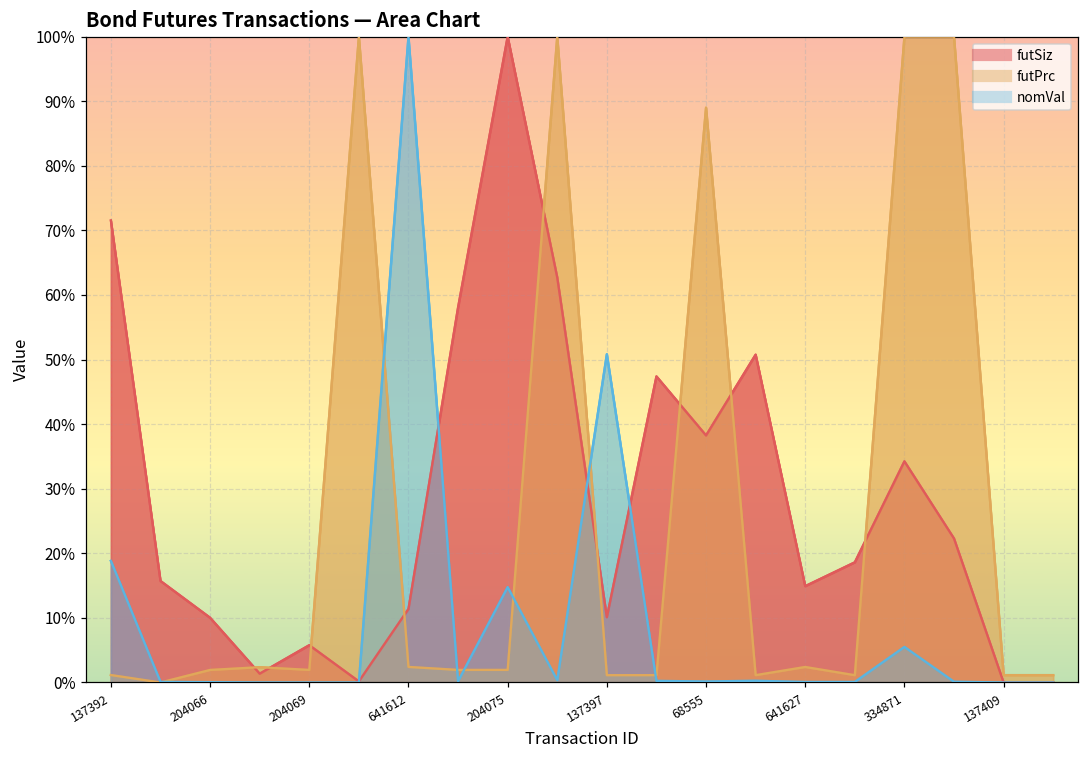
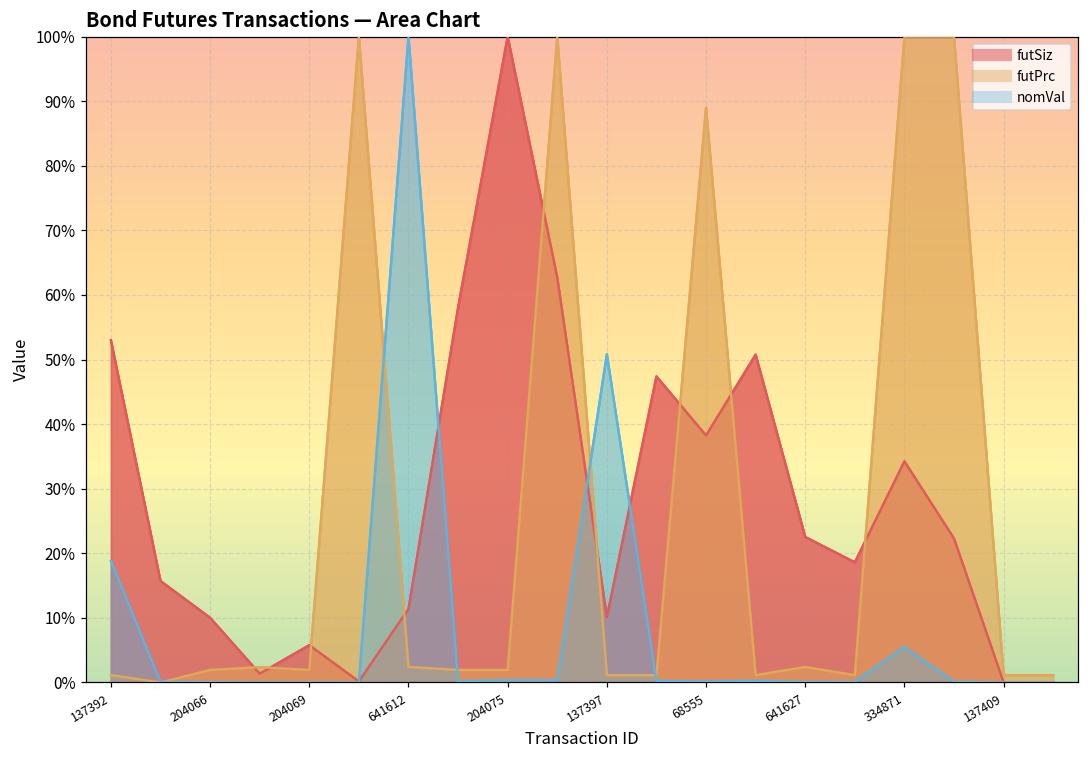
  {
    "futSiz": {
-     "137392": "72%",
+     "137392": "53%",
      "204066": "10%",
      "204069": "6%",
      "641612": "11%",
      "204075": "100%",
      "137397": "10%",
      "68555": "38%",
-     "641627": "15%",
+     "641627": "23%",
      "334871": "34%"
    },
    "futPrc": {
      "137392": "1%",
      "204066": "2%",
      "204069": "2%",
      "641612": "2%",
      "204075": "2%",
      "137397": "1%",
      "68555": "89%",
      "641627": "2%",
      "334871": "100%",
      "137409": "1%"
    },
    "nomVal": {
      "137392": "19%",
      "204066": "0%",
      "204069": "0%",
      "641612": "100%",
-     "204075": "15%",
+     "204075": "0%",
      "137397": "51%",
      "68555": "0%",
      "641627": "0%",
      "334871": "6%"
    }
  }
